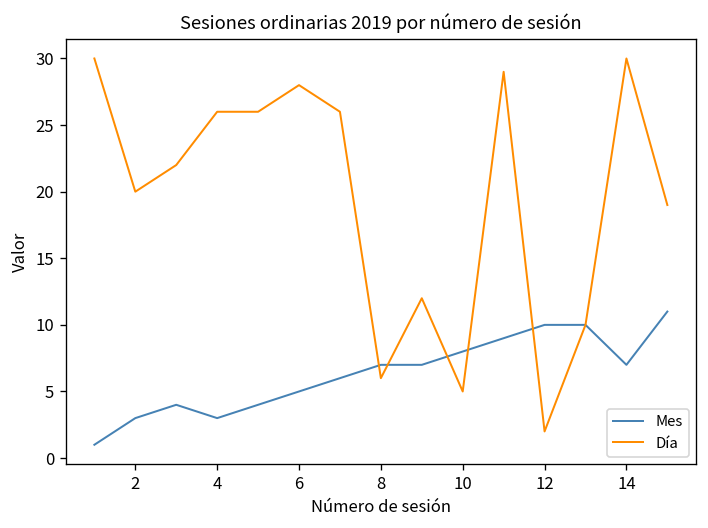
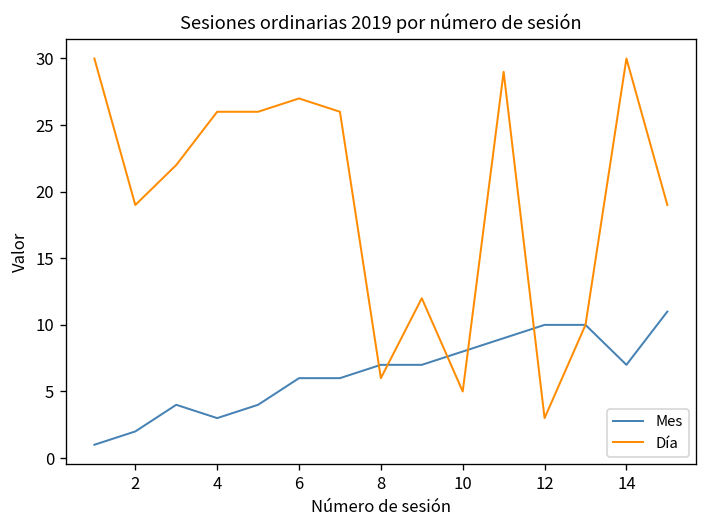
  {
    "Mes": {
-     "2": 3,
+     "2": 2,
      "4": 3,
-     "6": 5,
+     "6": 6,
      "8": 7,
      "10": 8,
      "12": 10,
      "14": 7
    },
    "Día": {
-     "2": 20,
+     "2": 19,
      "4": 26,
-     "6": 28,
+     "6": 27,
      "8": 6,
      "10": 5,
-     "12": 2,
+     "12": 3,
      "14": 30
    }
  }
